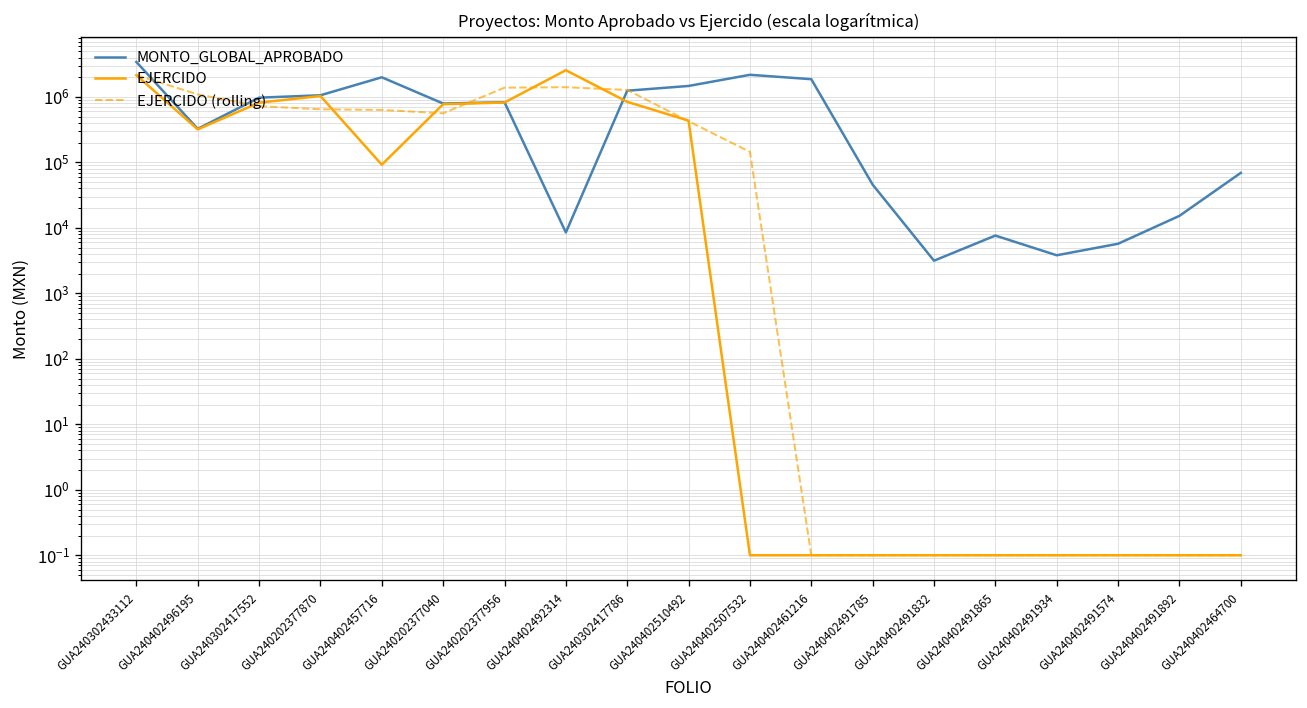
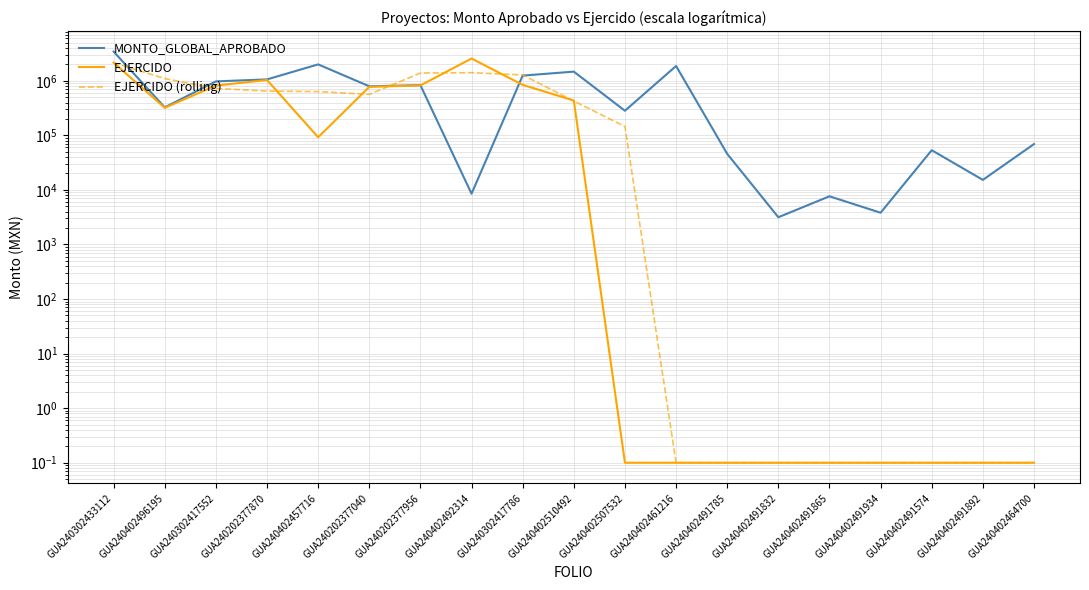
  {
    "MONTO_GLOBAL_APROBADO": {
      "GUA240302433112": 3000000,
      "GUA240302417552": 1000000,
      "GUA240402457716": 2000000,
      "GUA240402492314": 9000,
      "GUA240402510492": 1500000,
-     "GUA240402507532": 2200000,
+     "GUA240402507532": 300000,
      "GUA240402461216": 1900000,
      "GUA240402491785": 50000,
      "GUA240402491832": 3000,
      "GUA240402491865": 8000,
      "GUA240402491934": 4000,
-     "GUA240402491574": 6000,
+     "GUA240402491574": 50000,
      "GUA240402491892": 15000,
      "GUA240402464700": 70000
    }
  }
